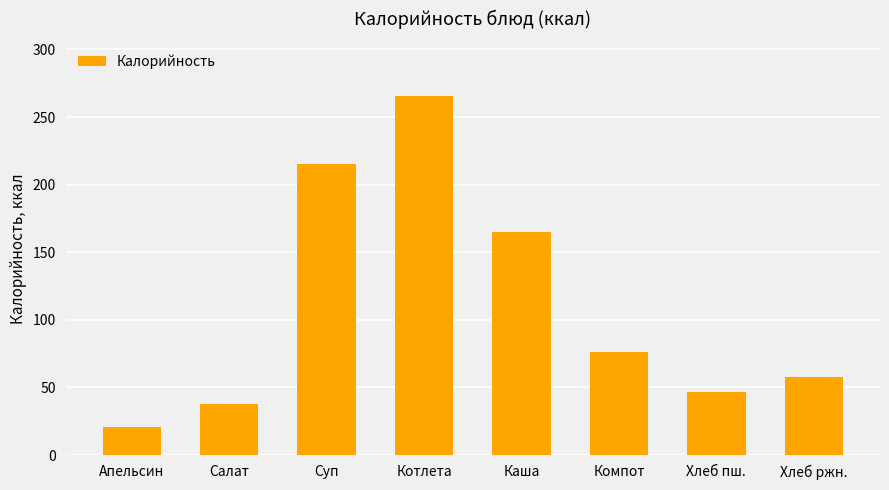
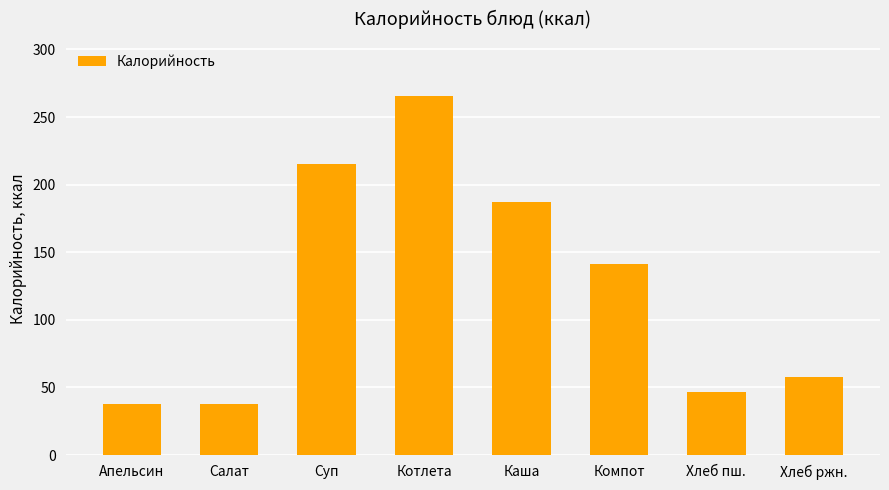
  {
-   "Апельсин": 21,
+   "Апельсин": 38,
    "Салат": 38,
    "Суп": 216,
    "Котлета": 266,
-   "Каша": 165,
-   "Компот": 76,
+   "Каша": 187,
+   "Компот": 141,
    "Хлеб пш.": 47,
    "Хлеб ржн.": 58
  }
